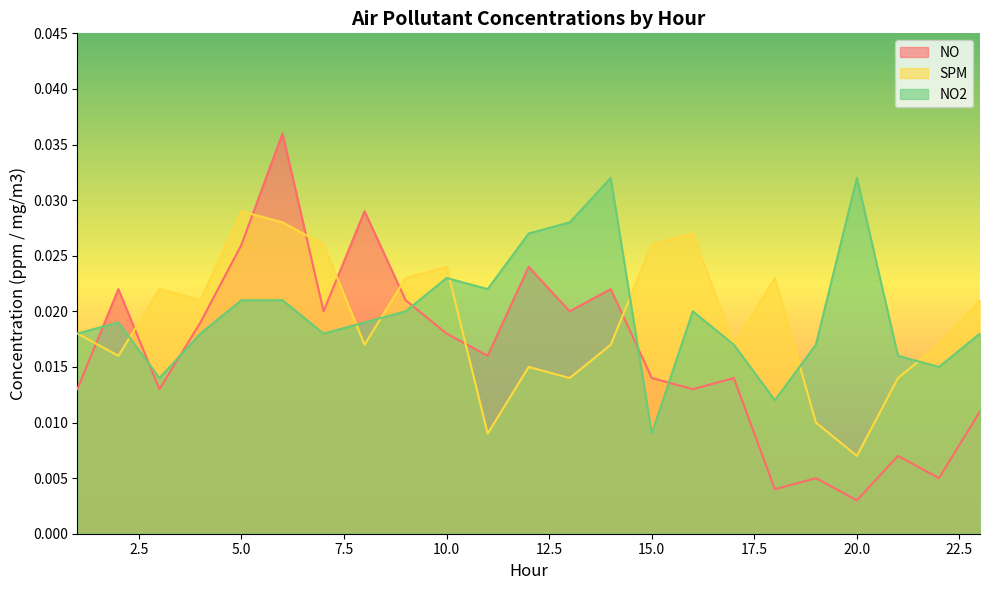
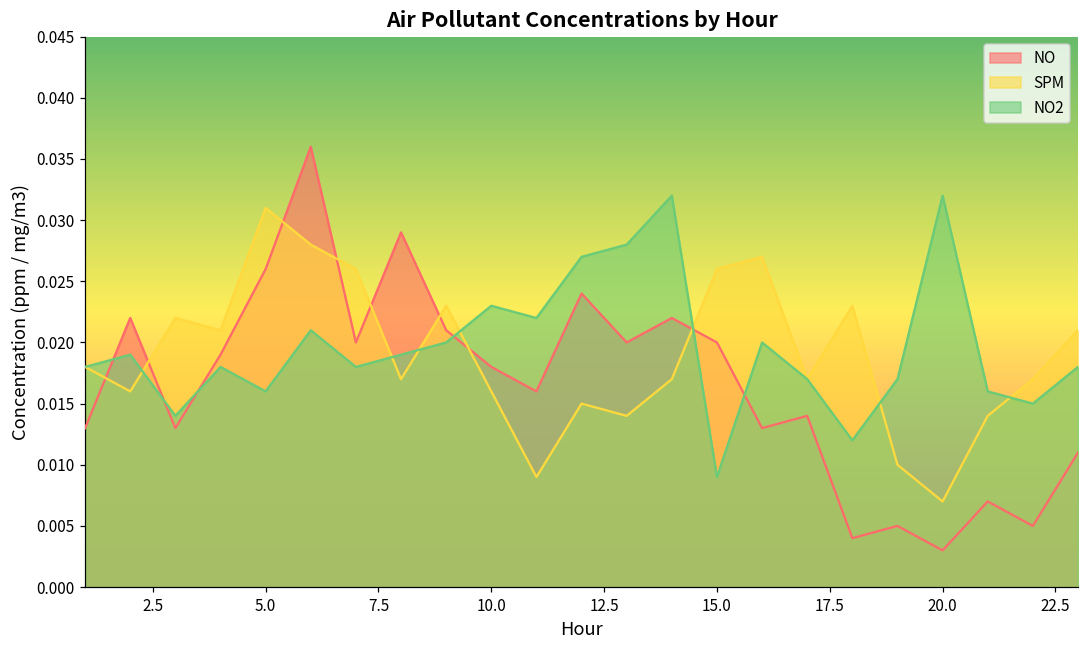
  {
    "NO": {
      "5.0": 0.026,
      "10.0": 0.018,
-     "15.0": 0.014,
+     "15.0": 0.020,
      "20.0": 0.003
    },
    "SPM": {
-     "5.0": 0.029,
-     "10.0": 0.024,
+     "5.0": 0.031,
+     "10.0": 0.016,
      "15.0": 0.026,
      "20.0": 0.007
    },
    "NO2": {
-     "5.0": 0.021,
+     "5.0": 0.016,
      "10.0": 0.023,
      "15.0": 0.009,
      "20.0": 0.032
    }
  }
